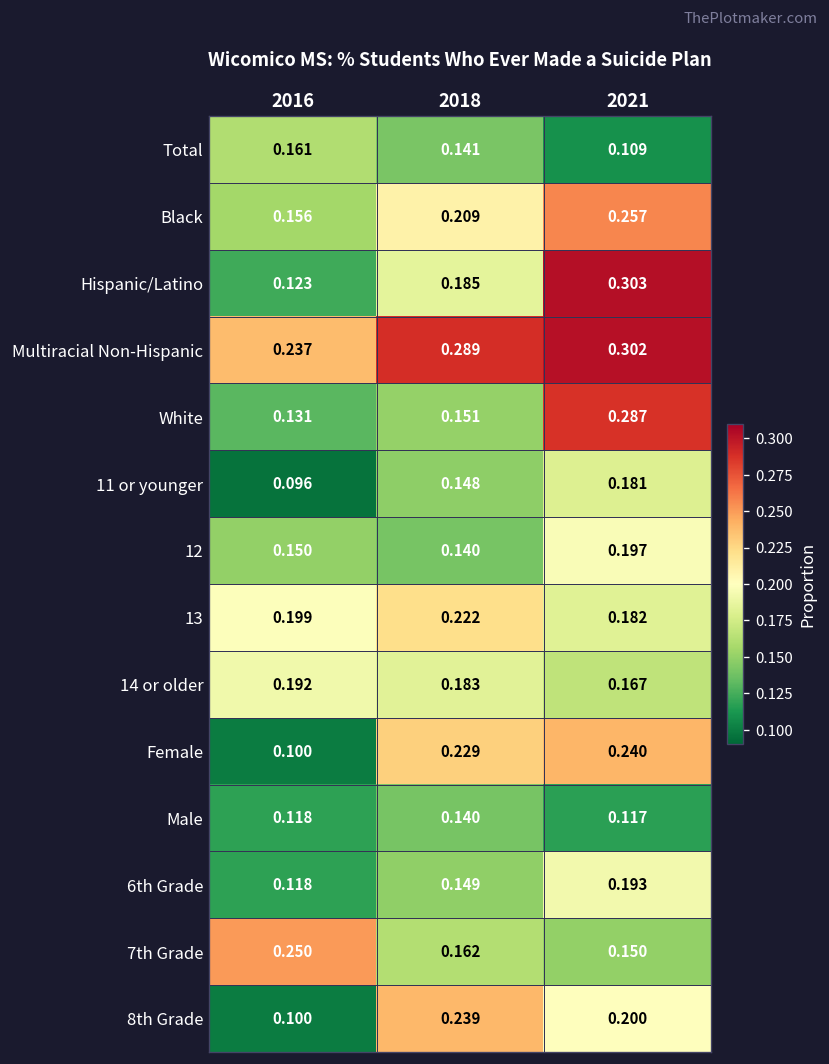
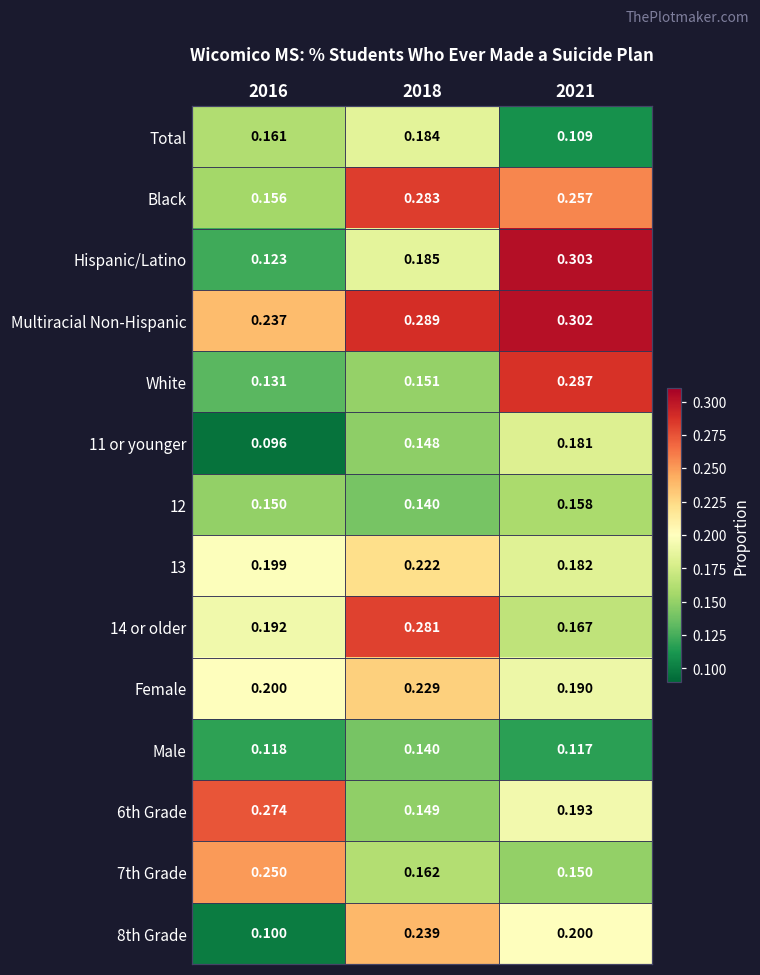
  {
    "Total": {
      "2016": 0.161,
-     "2018": 0.141,
+     "2018": 0.184,
      "2021": 0.109
    },
    "Black": {
      "2016": 0.156,
-     "2018": 0.209,
+     "2018": 0.283,
      "2021": 0.257
    },
    "Hispanic/Latino": {
      "2016": 0.123,
      "2018": 0.185,
      "2021": 0.303
    },
    "Multiracial Non-Hispanic": {
      "2016": 0.237,
      "2018": 0.289,
      "2021": 0.302
    },
    "White": {
      "2016": 0.131,
      "2018": 0.151,
      "2021": 0.287
    },
    "11 or younger": {
      "2016": 0.096,
      "2018": 0.148,
      "2021": 0.181
    },
    "12": {
      "2016": 0.150,
      "2018": 0.140,
-     "2021": 0.197
+     "2021": 0.158
    },
    "13": {
      "2016": 0.199,
      "2018": 0.222,
      "2021": 0.182
    },
    "14 or older": {
      "2016": 0.192,
-     "2018": 0.183,
+     "2018": 0.281,
      "2021": 0.167
    },
    "Female": {
-     "2016": 0.100,
+     "2016": 0.200,
      "2018": 0.229,
-     "2021": 0.240
+     "2021": 0.190
    },
    "Male": {
      "2016": 0.118,
      "2018": 0.140,
      "2021": 0.117
    },
    "6th Grade": {
-     "2016": 0.118,
+     "2016": 0.274,
      "2018": 0.149,
      "2021": 0.193
    },
    "7th Grade": {
      "2016": 0.250,
      "2018": 0.162,
      "2021": 0.150
    },
    "8th Grade": {
      "2016": 0.100,
      "2018": 0.239,
      "2021": 0.200
    }
  }
